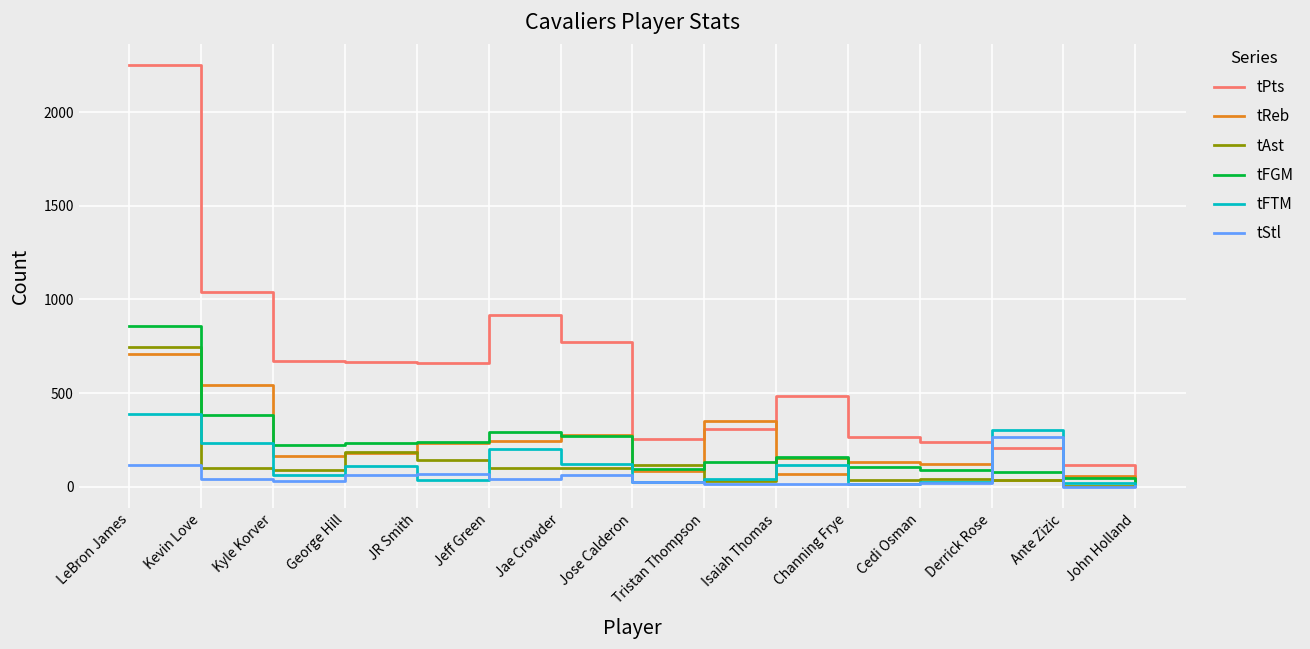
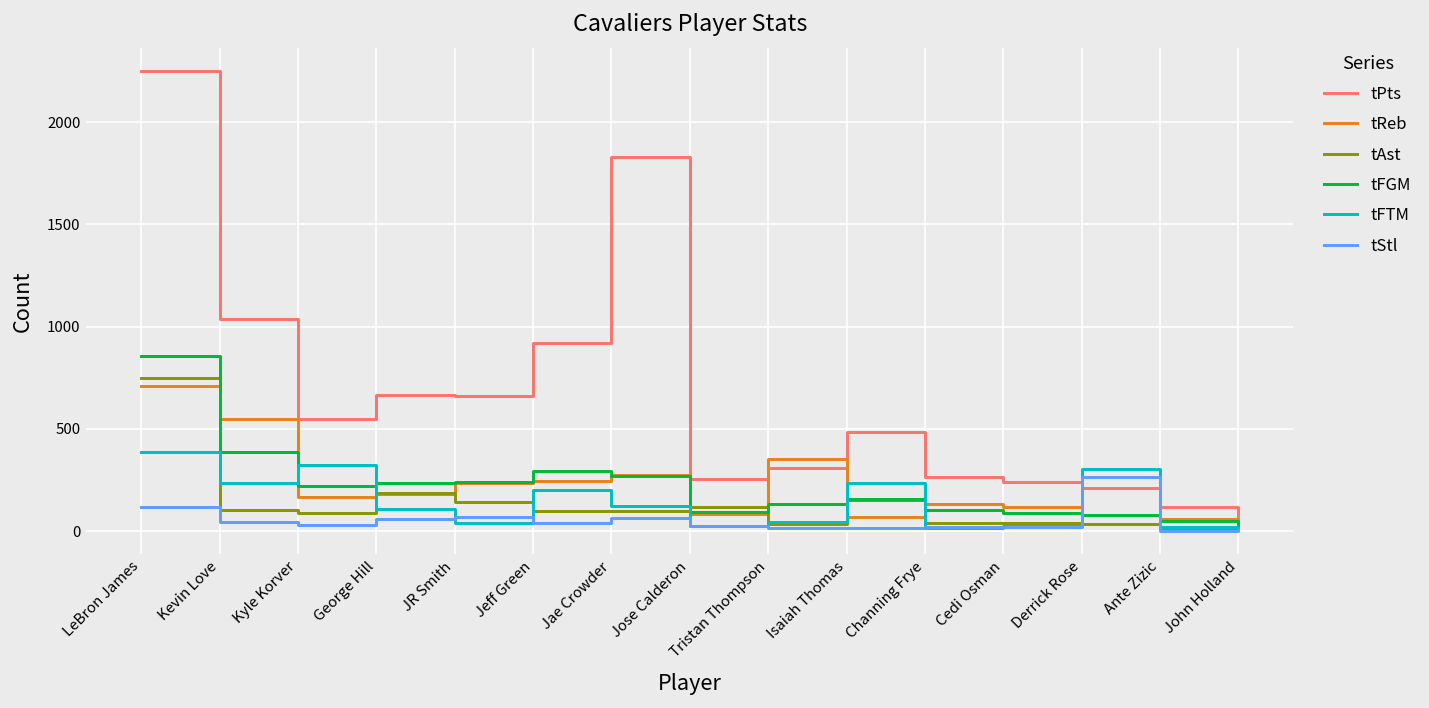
  {
    "tPts": {
      "LeBron James": 2250,
      "Kevin Love": 1040,
-     "Kyle Korver": 670,
+     "Kyle Korver": 550,
      "George Hill": 670,
      "JR Smith": 660,
      "Jeff Green": 920,
-     "Jae Crowder": 770,
+     "Jae Crowder": 1830,
      "Jose Calderon": 260,
      "Tristan Thompson": 310,
      "Isaiah Thomas": 490,
      "Channing Frye": 260,
      "Cedi Osman": 240,
      "Derrick Rose": 210,
      "Ante Zizic": 120,
      "John Holland": 50
    },
    "tReb": {
      "LeBron James": 710,
      "Kevin Love": 550,
      "Kyle Korver": 170,
      "Jeff Green": 250,
      "Tristan Thompson": 350,
      "Isaiah Thomas": 70,
      "Channing Frye": 140,
      "Cedi Osman": 120
    },
    "tAst": {
      "LeBron James": 750,
      "Kevin Love": 100,
      "Kyle Korver": 90,
      "JR Smith": 140,
      "Jeff Green": 100,
      "Jae Crowder": 100,
      "Jose Calderon": 120,
      "Channing Frye": 40,
      "Cedi Osman": 40
    },
    "tFGM": {
      "LeBron James": 860,
      "Kevin Love": 390,
      "Kyle Korver": 220,
      "George Hill": 240,
      "Jeff Green": 300,
      "Tristan Thompson": 130,
      "Channing Frye": 100,
      "Cedi Osman": 90,
      "Derrick Rose": 80
    },
    "tFTM": {
      "LeBron James": 390,
      "Kevin Love": 230,
-     "Kyle Korver": 60,
+     "Kyle Korver": 320,
      "George Hill": 110,
      "JR Smith": 40,
      "Jeff Green": 200,
      "Jae Crowder": 120,
-     "Isaiah Thomas": 120,
+     "Isaiah Thomas": 240,
      "Derrick Rose": 300,
      "Ante Zizic": 20
    },
    "tStl": {
      "LeBron James": 120,
      "Kevin Love": 40,
      "Kyle Korver": 30,
      "George Hill": 60,
      "JR Smith": 70,
      "Jeff Green": 40,
      "Jae Crowder": 60,
      "Tristan Thompson": 20,
      "Isaiah Thomas": 20,
      "Derrick Rose": 270
    }
  }
